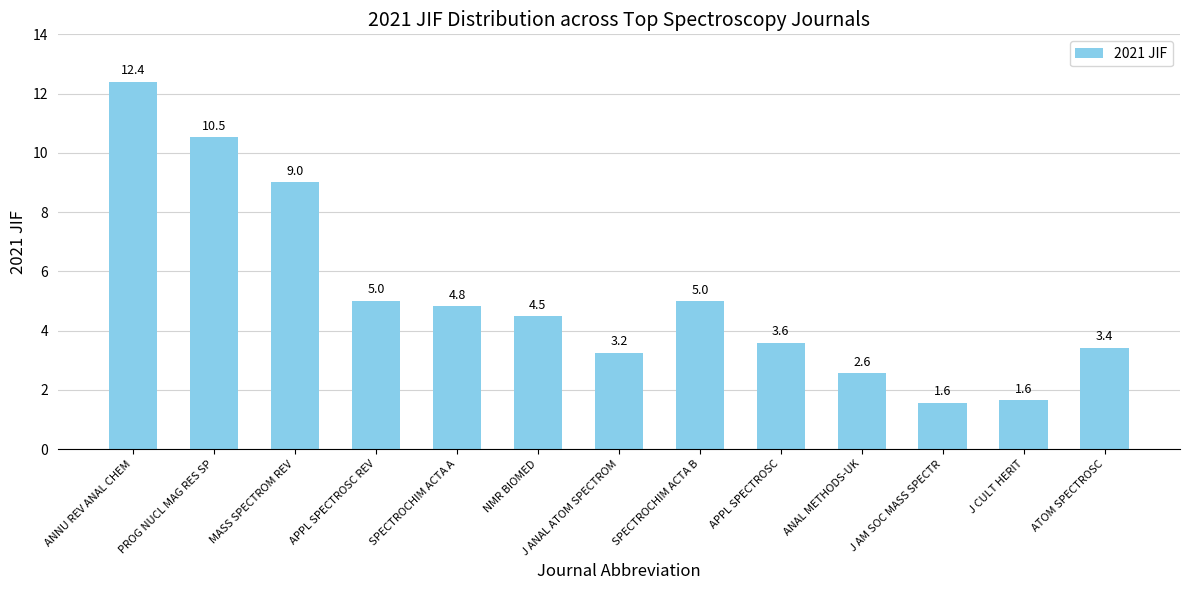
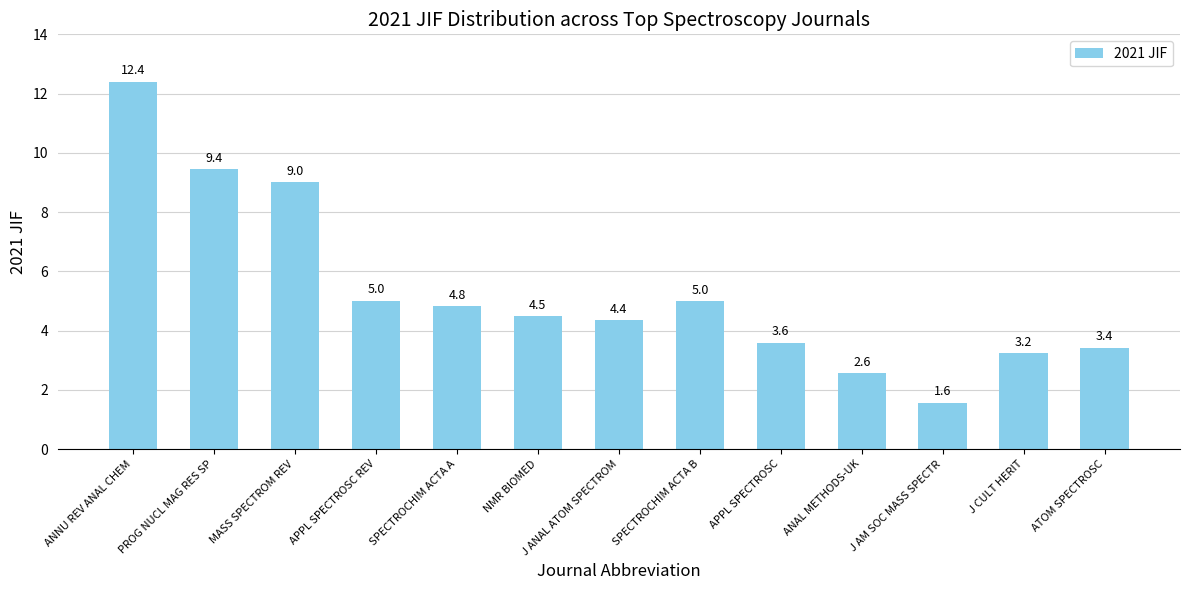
  {
    "ANNU REV ANAL CHEM": 12.4,
-   "PROG NUCL MAG RES SP": 10.5,
+   "PROG NUCL MAG RES SP": 9.4,
    "MASS SPECTROM REV": 9.0,
    "APPL SPECTROSC REV": 5.0,
    "SPECTROCHIM ACTA A": 4.8,
    "NMR BIOMED": 4.5,
-   "J ANAL ATOM SPECTROM": 3.2,
+   "J ANAL ATOM SPECTROM": 4.4,
    "SPECTROCHIM ACTA B": 5.0,
    "APPL SPECTROSC": 3.6,
    "ANAL METHODS-UK": 2.6,
    "J AM SOC MASS SPECTR": 1.6,
-   "J CULT HERIT": 1.6,
+   "J CULT HERIT": 3.2,
    "ATOM SPECTROSC": 3.4
  }
